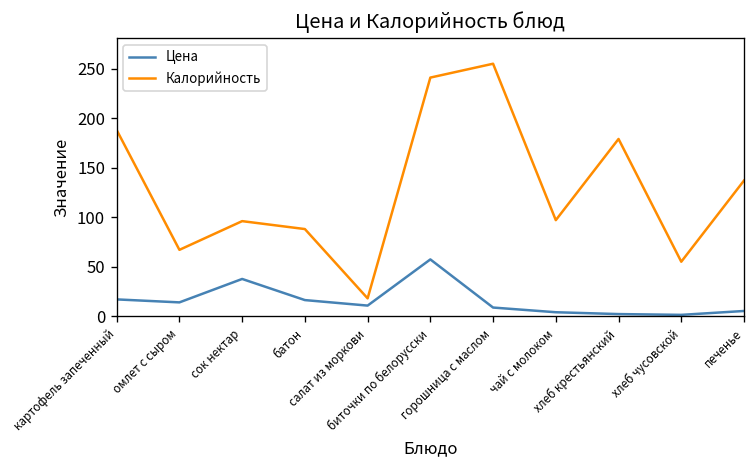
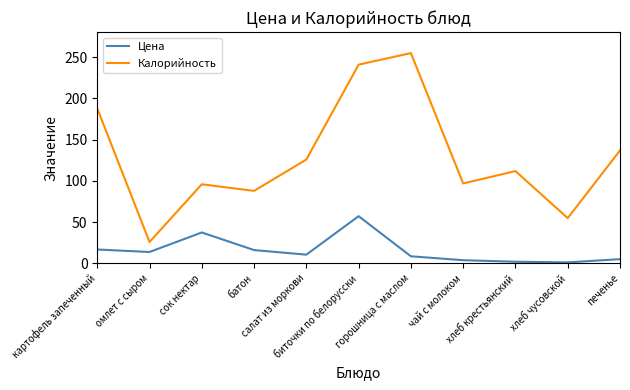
  {
    "Цена": {
      "картофель запеченный": 20,
      "омлет с сыром": 10,
      "сок нектар": 40,
      "батон": 20,
      "салат из моркови": 10,
      "биточки по белорусски": 60,
      "горошница с маслом": 10,
      "чай с молоком": 0,
      "хлеб крестьянский": 0,
      "хлеб чусовской": 0,
      "печенье": 10
    },
    "Калорийность": {
      "картофель запеченный": 190,
-     "омлет с сыром": 70,
+     "омлет с сыром": 30,
      "сок нектар": 100,
      "батон": 90,
-     "салат из моркови": 20,
+     "салат из моркови": 130,
      "биточки по белорусски": 240,
      "горошница с маслом": 260,
      "чай с молоком": 100,
-     "хлеб крестьянский": 180,
+     "хлеб крестьянский": 110,
      "хлеб чусовской": 60,
      "печенье": 140
    }
  }
